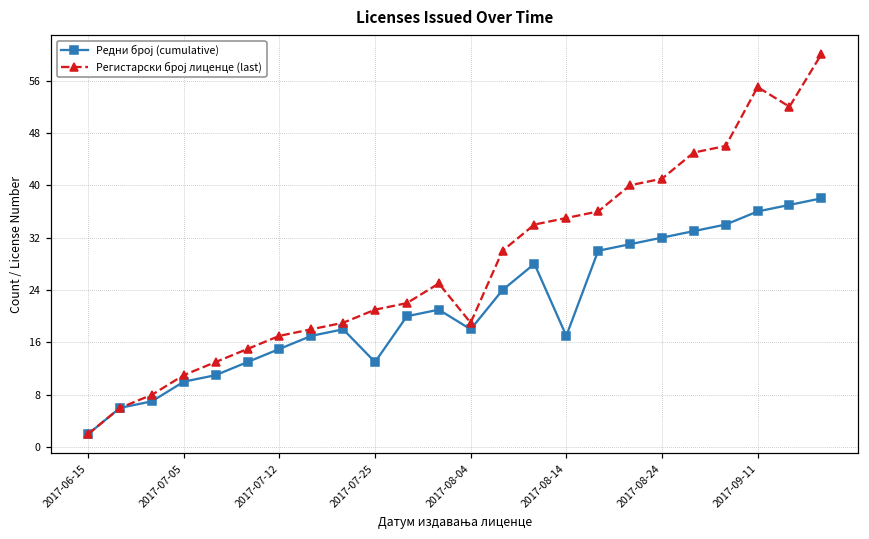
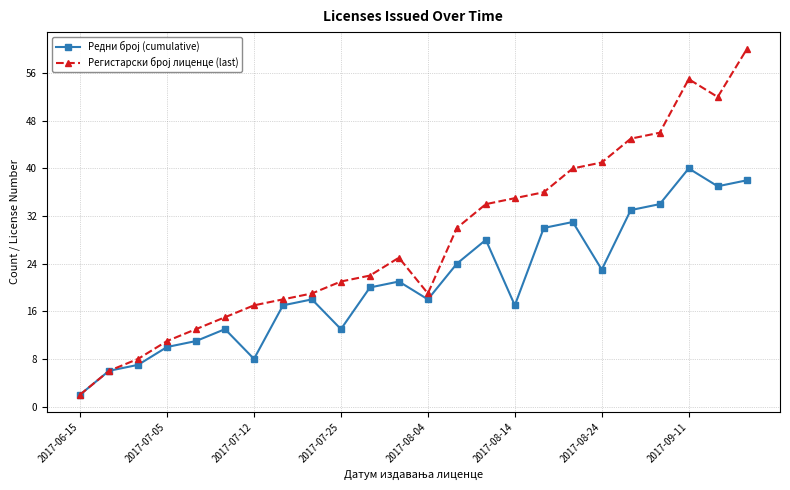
  {
    "Редни број (cumulative)": {
      "2017-07-05": 10,
-     "2017-07-12": 15,
+     "2017-07-12": 8,
      "2017-07-25": 13,
      "2017-08-04": 18,
      "2017-08-14": 17,
-     "2017-08-24": 32,
-     "2017-09-11": 36
+     "2017-08-24": 23,
+     "2017-09-11": 40
    },
    "Регистарски број лиценце (last)": {
      "2017-07-05": 11,
      "2017-07-12": 17,
      "2017-07-25": 21,
      "2017-08-04": 19,
      "2017-08-14": 35,
      "2017-08-24": 41,
      "2017-09-11": 55
    }
  }
